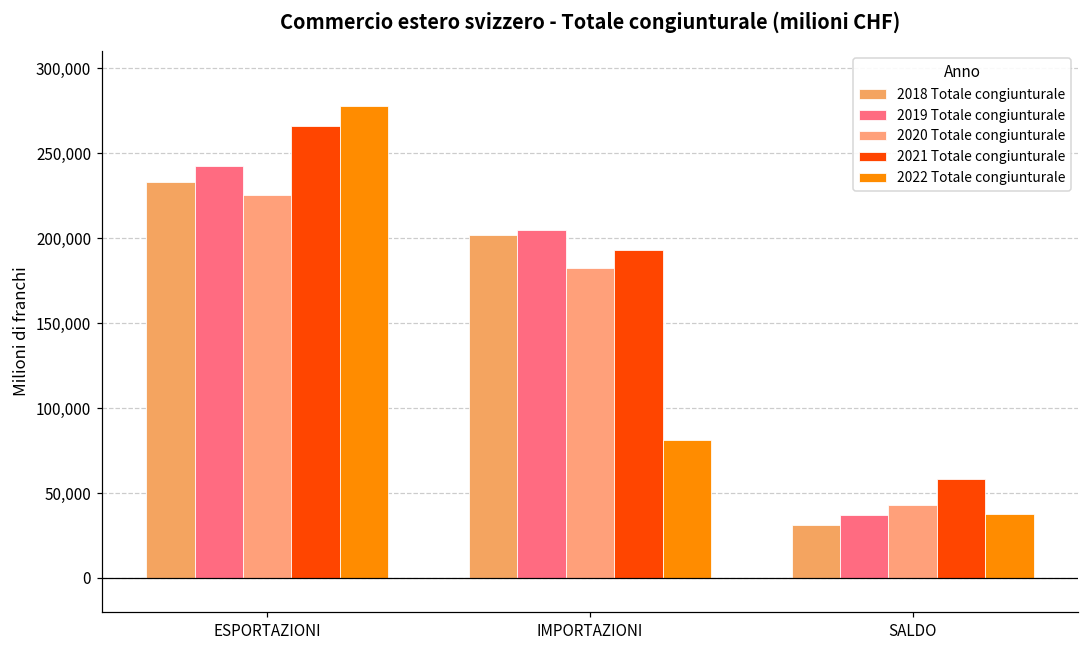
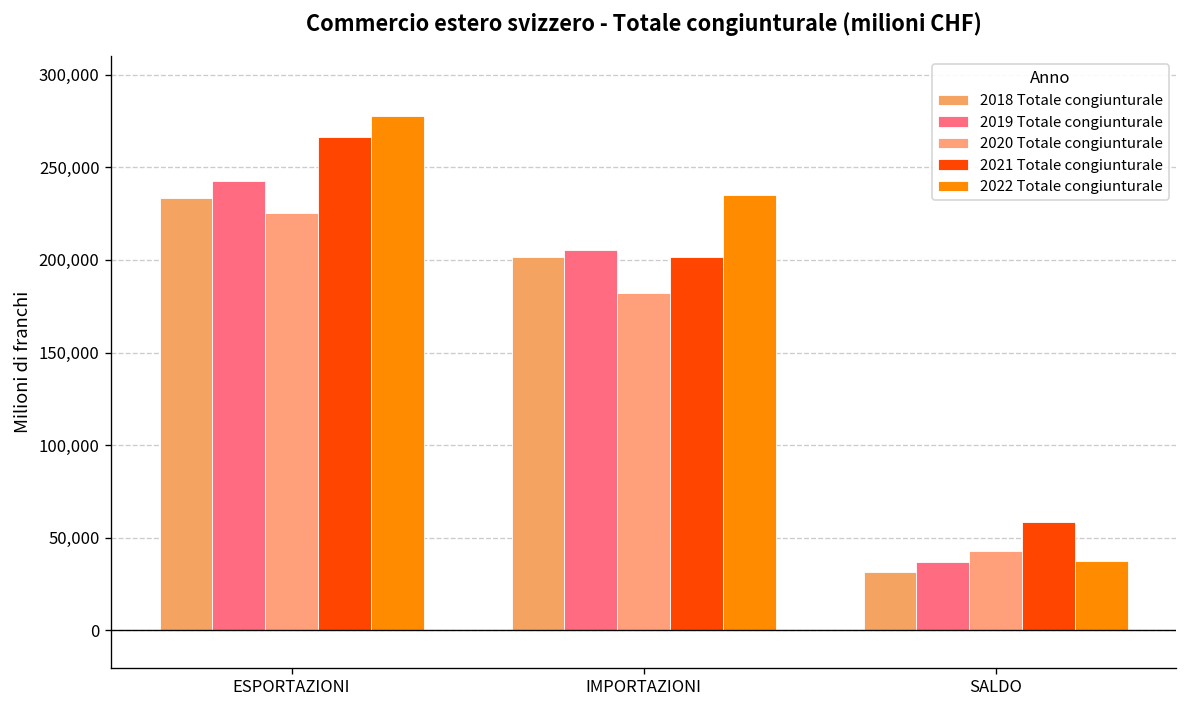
  {
    "2021 Totale congiunturale": {
      "ESPORTAZIONI": "266,000",
-     "IMPORTAZIONI": "193,000",
+     "IMPORTAZIONI": "201,000",
      "SALDO": "58,000"
    },
    "2022 Totale congiunturale": {
      "ESPORTAZIONI": "278,000",
-     "IMPORTAZIONI": "81,000",
+     "IMPORTAZIONI": "235,000",
      "SALDO": "38,000"
    }
  }
